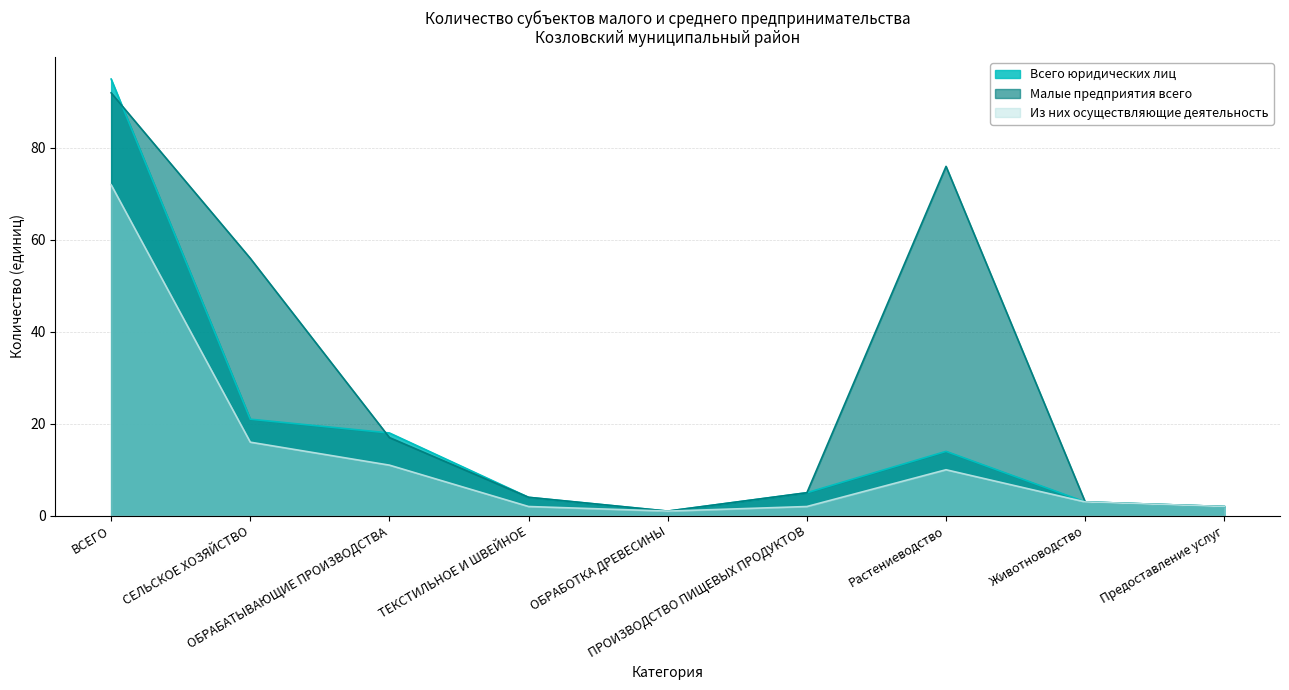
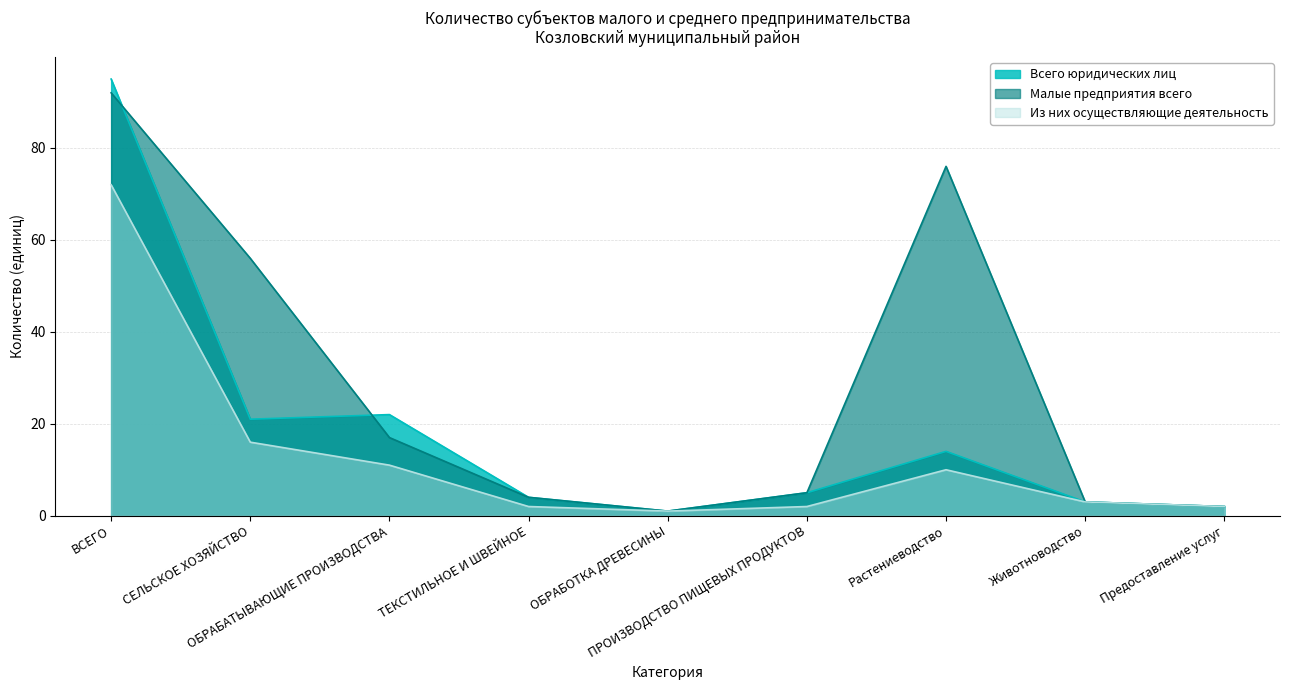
  {
    "Всего юридических лиц": {
      "ВСЕГО": 95,
      "СЕЛЬСКОЕ ХОЗЯЙСТВО": 21,
-     "ОБРАБАТЫВАЮЩИЕ ПРОИЗВОДСТВА": 18,
+     "ОБРАБАТЫВАЮЩИЕ ПРОИЗВОДСТВА": 22,
      "Растениеводство": 14
    },
    "Малые предприятия всего": {
      "ВСЕГО": 92,
      "СЕЛЬСКОЕ ХОЗЯЙСТВО": 56,
      "ОБРАБАТЫВАЮЩИЕ ПРОИЗВОДСТВА": 17,
      "Растениеводство": 76
    },
    "Из них осуществляющие деятельность": {
      "ВСЕГО": 72,
      "СЕЛЬСКОЕ ХОЗЯЙСТВО": 16,
      "ОБРАБАТЫВАЮЩИЕ ПРОИЗВОДСТВА": 11,
      "ТЕКСТИЛЬНОЕ И ШВЕЙНОЕ": 2,
      "ПРОИЗВОДСТВО ПИЩЕВЫХ ПРОДУКТОВ": 2,
      "Растениеводство": 10
    }
  }
